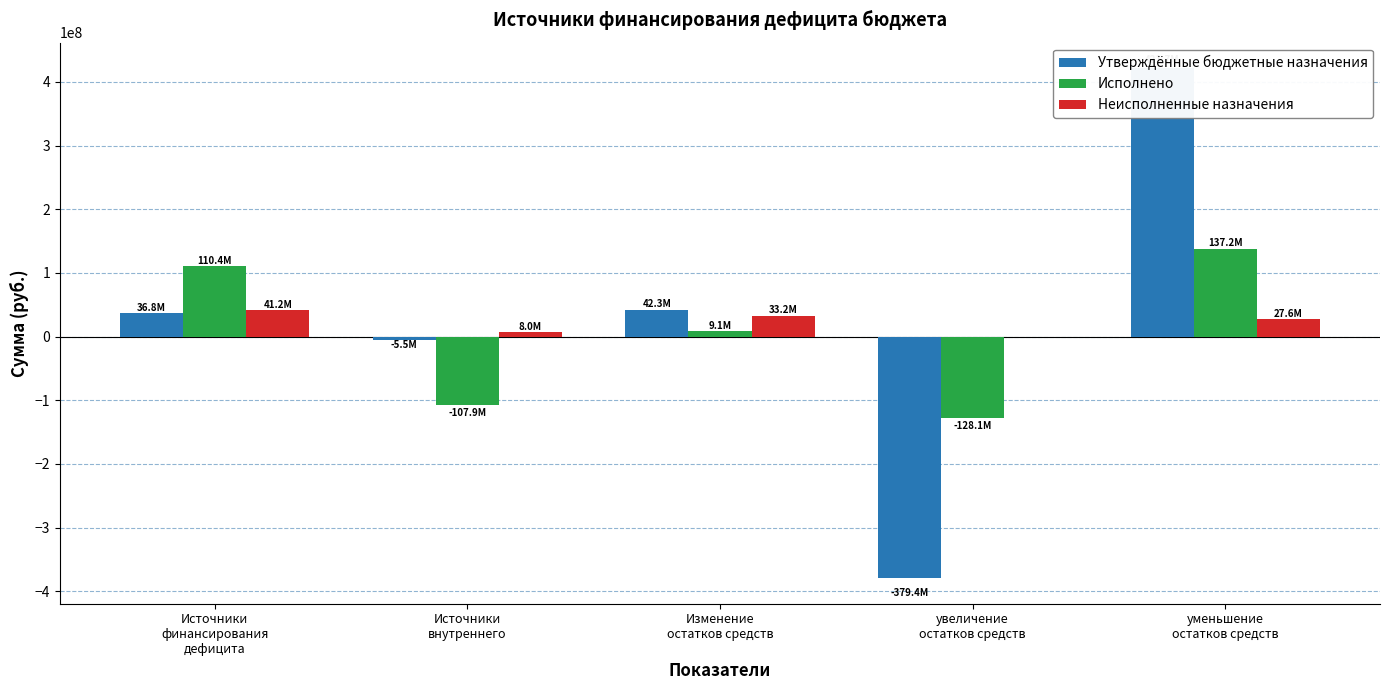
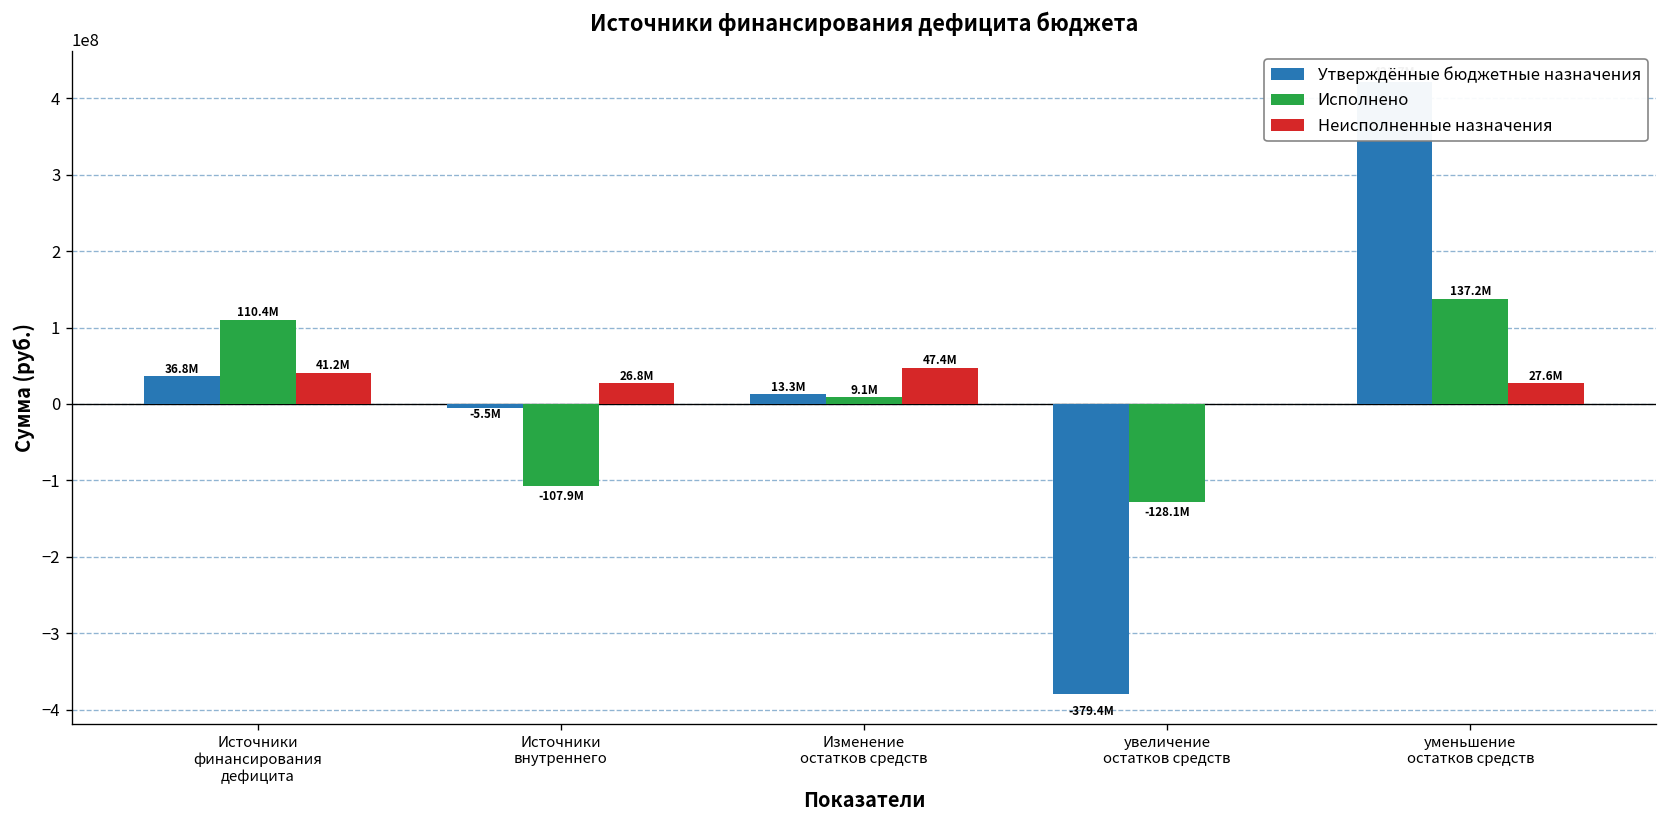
  {
    "Утверждённые бюджетные назначения": {
      "Источники финансирования дефицита": "36.8M",
      "Источники внутреннего": "-5.5M",
-     "Изменение остатков средств": "42.3M",
+     "Изменение остатков средств": "13.3M",
      "увеличение остатков средств": "-379.4M"
    },
    "Исполнено": {
      "Источники финансирования дефицита": "110.4M",
      "Источники внутреннего": "-107.9M",
      "Изменение остатков средств": "9.1M",
      "увеличение остатков средств": "-128.1M",
      "уменьшение остатков средств": "137.2M"
    },
    "Неисполненные назначения": {
      "Источники финансирования дефицита": "41.2M",
-     "Источники внутреннего": "8.0M",
-     "Изменение остатков средств": "33.2M",
+     "Источники внутреннего": "26.8M",
+     "Изменение остатков средств": "47.4M",
      "уменьшение остатков средств": "27.6M"
    }
  }
